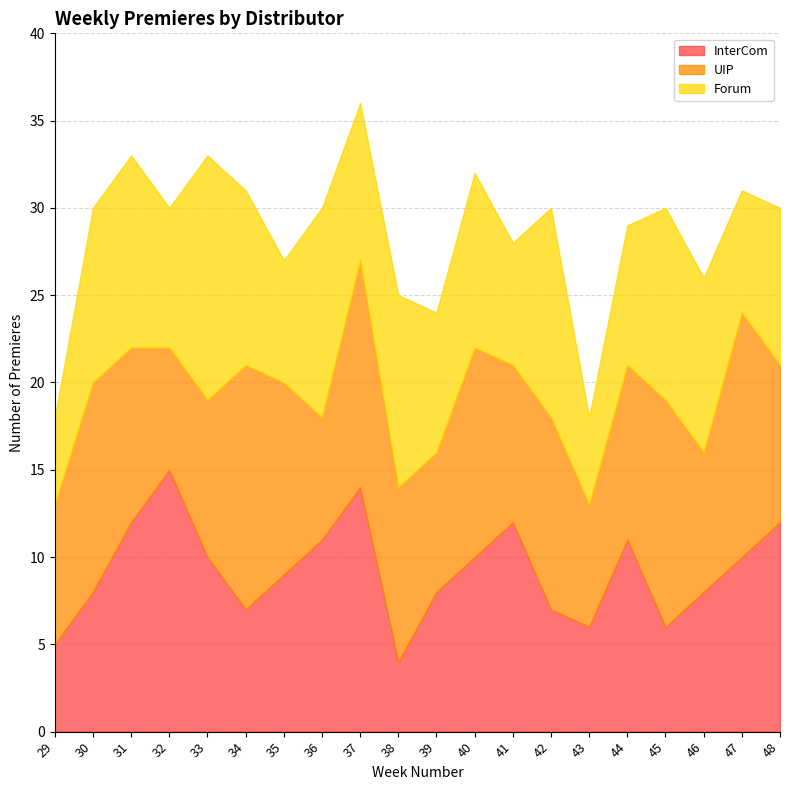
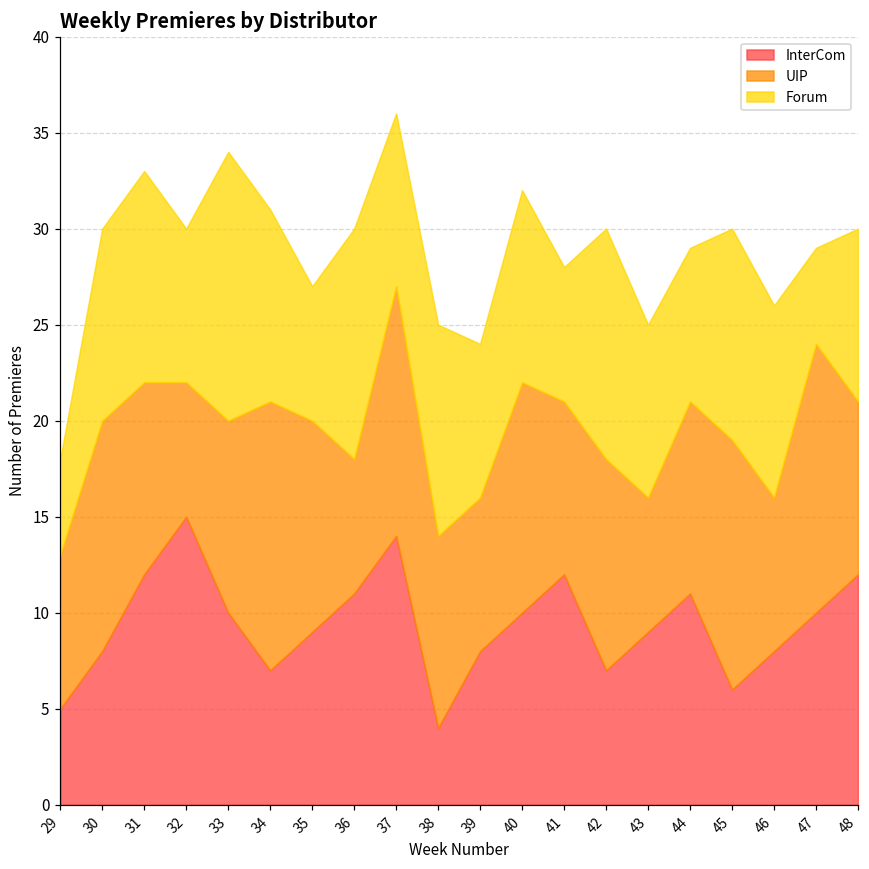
  {
    "InterCom": {
      "29": 5,
      "30": 8,
      "31": 12,
      "32": 15,
      "33": 10,
      "34": 7,
      "35": 9,
      "36": 11,
      "37": 14,
      "38": 4,
      "39": 8,
      "40": 10,
      "41": 12,
      "42": 7,
-     "43": 6,
+     "43": 9,
      "44": 11,
      "45": 6,
      "46": 8,
      "47": 10,
      "48": 12
    },
    "UIP": {
      "29": 8,
      "30": 12,
      "31": 10,
      "32": 7,
-     "33": 9,
+     "33": 10,
      "34": 14,
      "35": 11,
      "36": 7,
      "37": 13,
      "38": 10,
      "39": 8,
      "40": 12,
      "41": 9,
      "42": 11,
      "43": 7,
      "44": 10,
      "45": 13,
      "46": 8,
      "47": 14,
      "48": 9
    },
    "Forum": {
      "29": 5,
      "30": 10,
      "31": 11,
      "32": 8,
      "33": 14,
      "34": 10,
      "35": 7,
      "36": 12,
      "37": 9,
      "38": 11,
      "39": 8,
      "40": 10,
      "41": 7,
      "42": 12,
-     "43": 5,
+     "43": 9,
      "44": 8,
      "45": 11,
      "46": 10,
-     "47": 7,
+     "47": 5,
      "48": 9
    }
  }
